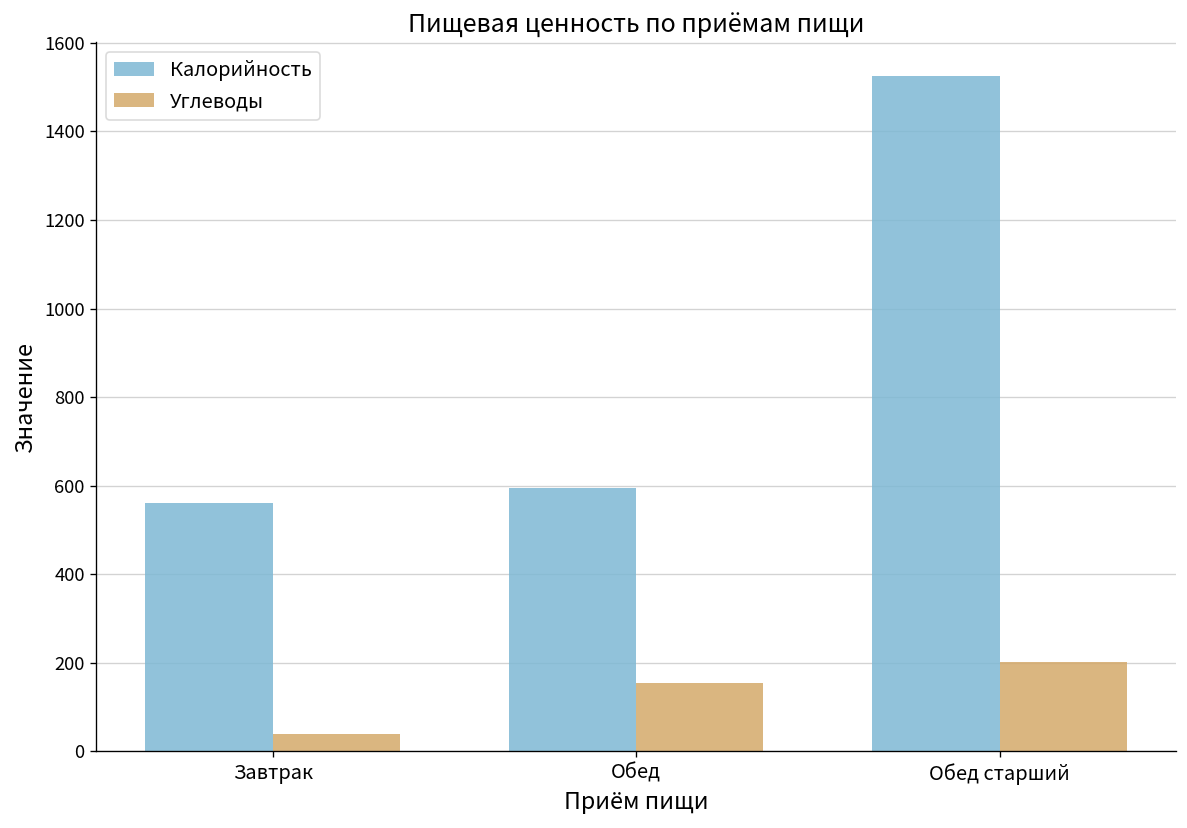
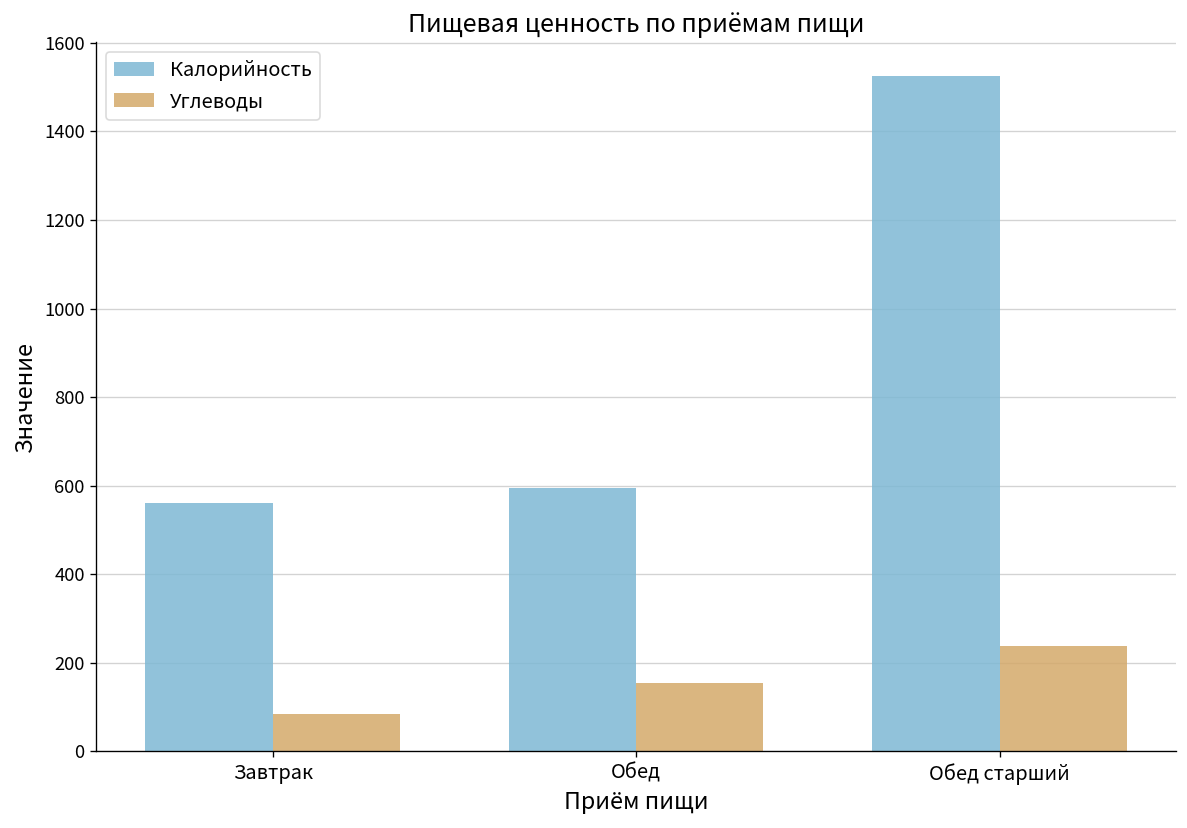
  {
    "Калорийность": {
      "Завтрак": 560,
      "Обед": 600,
      "Обед старший": 1530
    },
    "Углеводы": {
-     "Завтрак": 40,
+     "Завтрак": 80,
      "Обед": 150,
-     "Обед старший": 200
+     "Обед старший": 240
    }
  }
